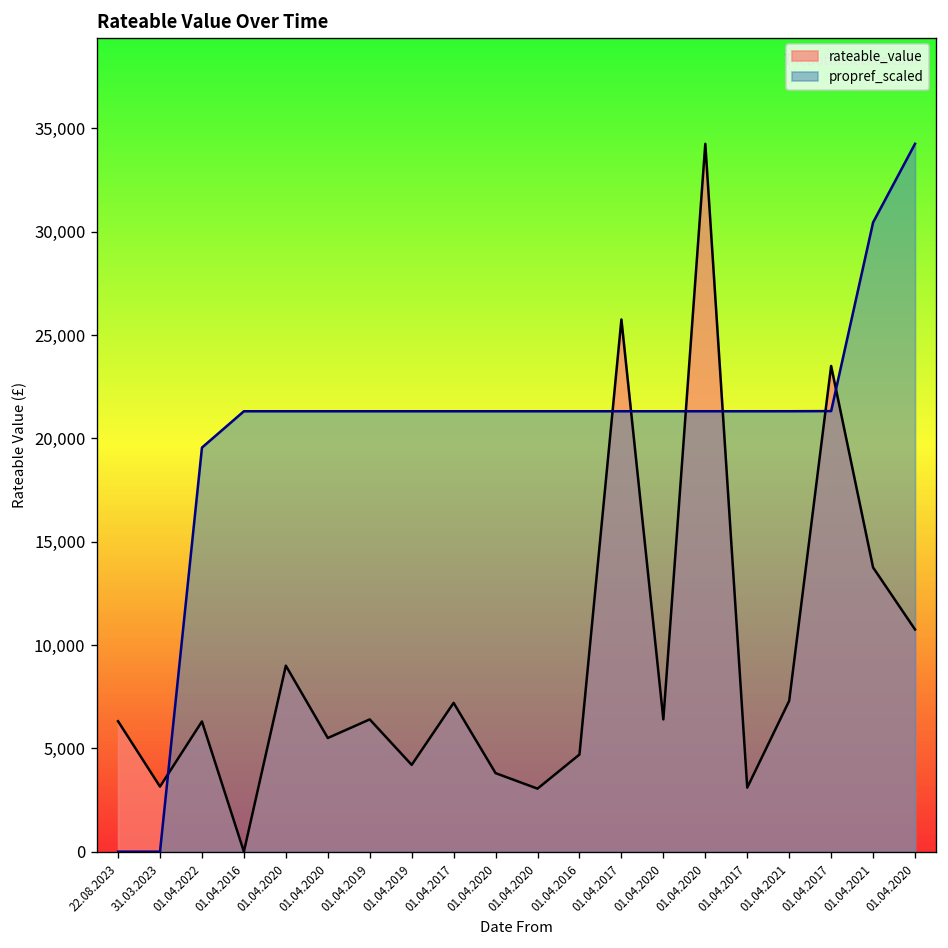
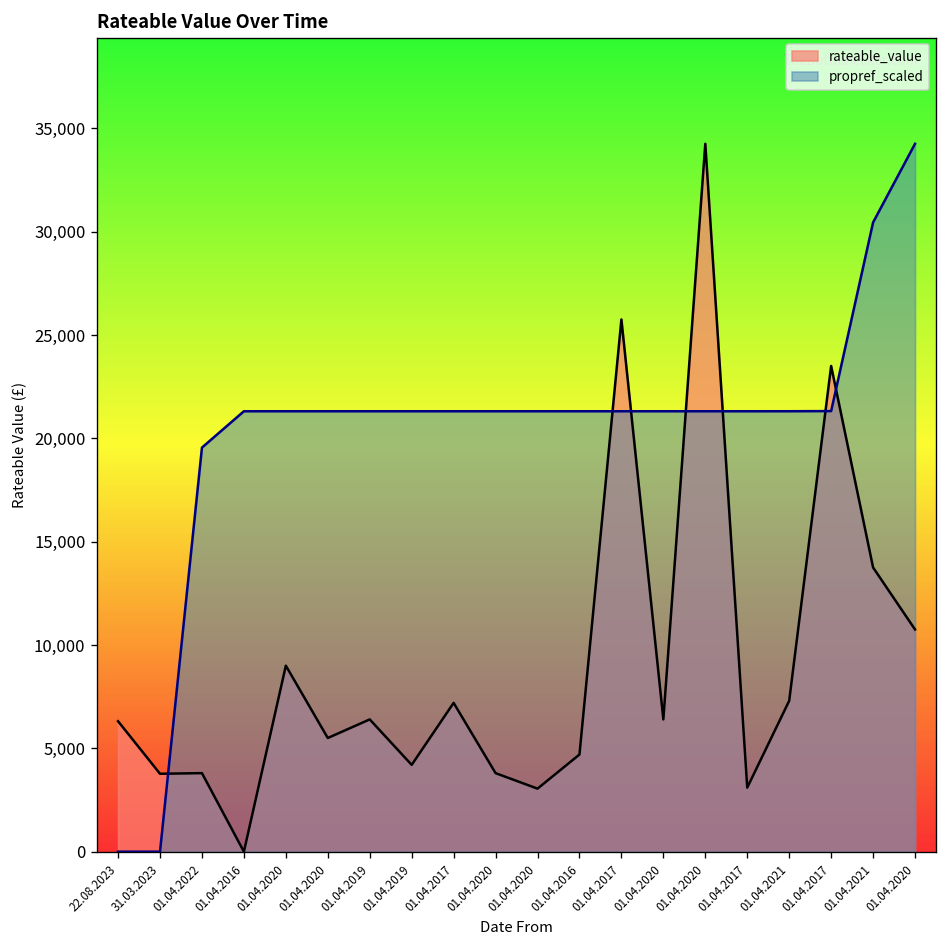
  {
    "rateable_value": {
      "22.08.2023": "6,300",
-     "31.03.2023": "3,200",
-     "01.04.2022": "6,300"
+     "31.03.2023": "3,800",
+     "01.04.2022": "3,800"
    },
    "propref_scaled": {
      "22.08.2023": "0",
      "31.03.2023": "0",
      "01.04.2022": "19,600"
    }
  }
